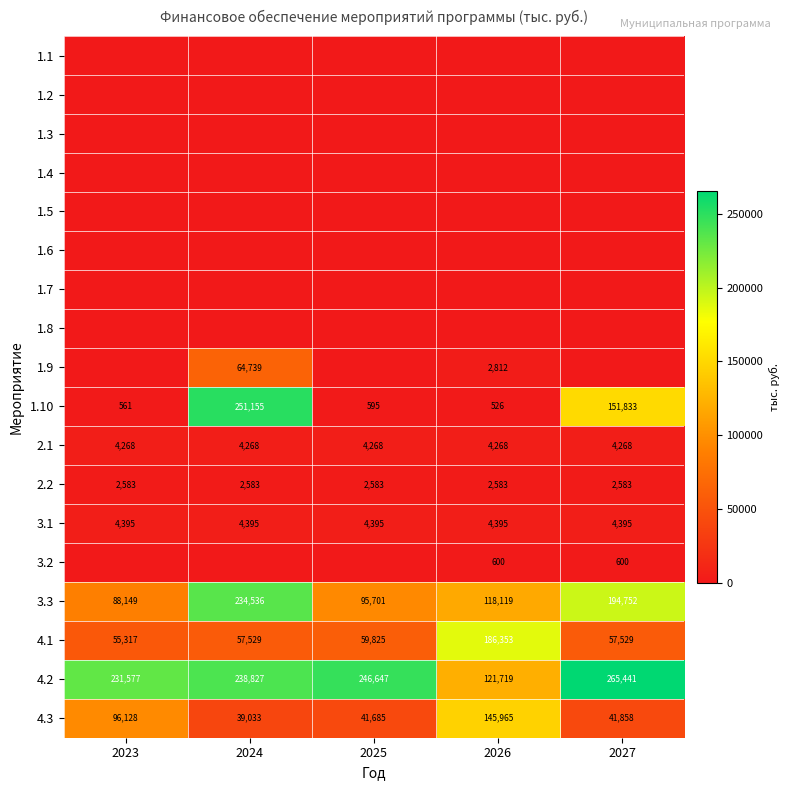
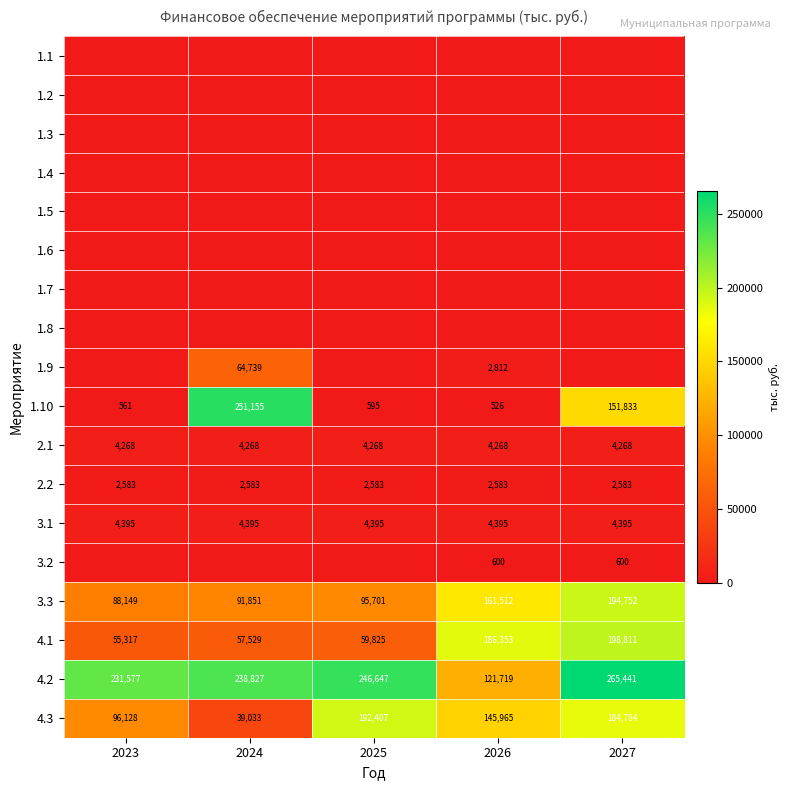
  {
    "1.9": {
      "2024": "64,739",
      "2026": "2,812"
    },
    "1.10": {
      "2023": "561",
      "2024": "251,155",
      "2025": "595",
      "2026": "526",
      "2027": "151,833"
    },
    "2.1": {
      "2023": "4,268",
      "2024": "4,268",
      "2025": "4,268",
      "2026": "4,268",
      "2027": "4,268"
    },
    "2.2": {
      "2023": "2,583",
      "2024": "2,583",
      "2025": "2,583",
      "2026": "2,583",
      "2027": "2,583"
    },
    "3.1": {
      "2023": "4,395",
      "2024": "4,395",
      "2025": "4,395",
      "2026": "4,395",
      "2027": "4,395"
    },
    "3.2": {
      "2026": "600",
      "2027": "600"
    },
    "3.3": {
      "2023": "88,149",
-     "2024": "234,536",
+     "2024": "91,851",
      "2025": "95,701",
-     "2026": "118,119",
+     "2026": "161,512",
      "2027": "194,752"
    },
    "4.1": {
      "2023": "55,317",
      "2024": "57,529",
      "2025": "59,825",
      "2026": "186,353",
-     "2027": "57,529"
+     "2027": "198,811"
    },
    "4.2": {
      "2023": "231,577",
      "2024": "238,827",
      "2025": "246,647",
      "2026": "121,719",
      "2027": "265,441"
    },
    "4.3": {
      "2023": "96,128",
      "2024": "39,033",
-     "2025": "41,685",
+     "2025": "192,407",
      "2026": "145,965",
-     "2027": "41,858"
+     "2027": "184,784"
    }
  }
